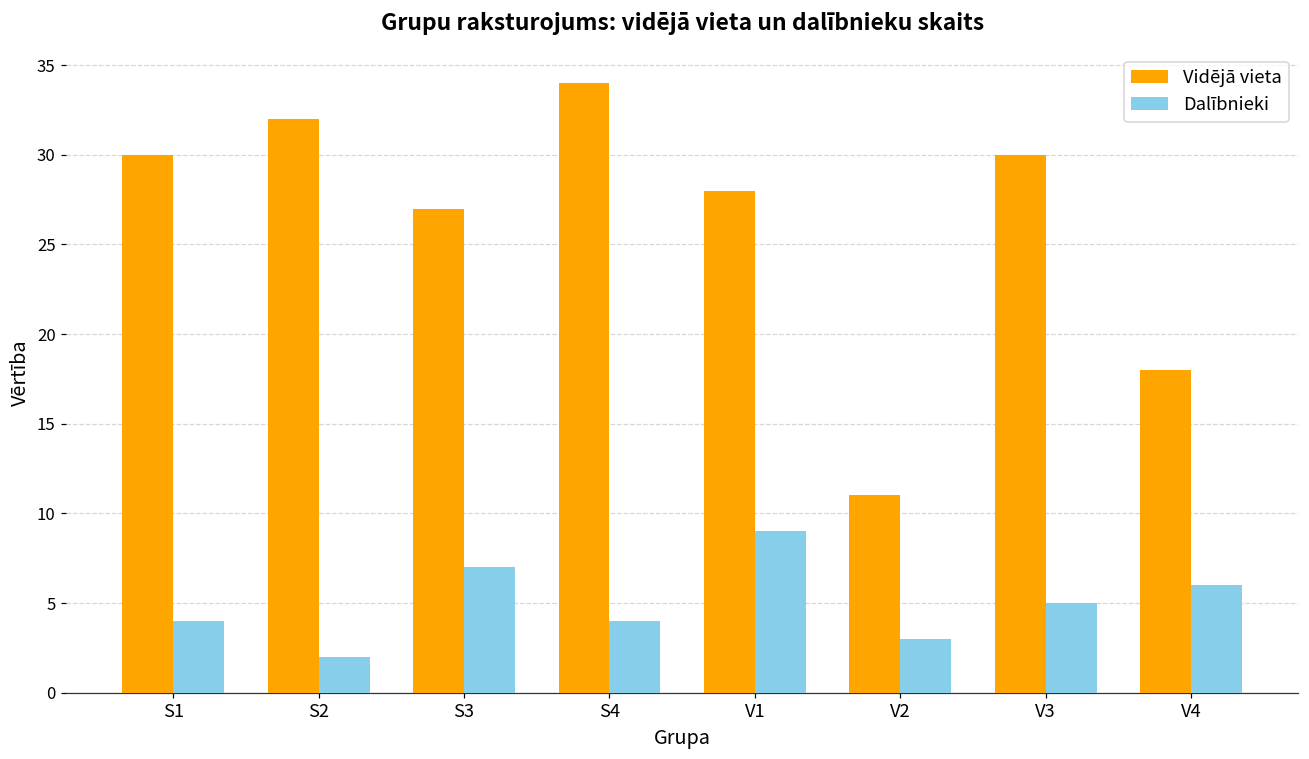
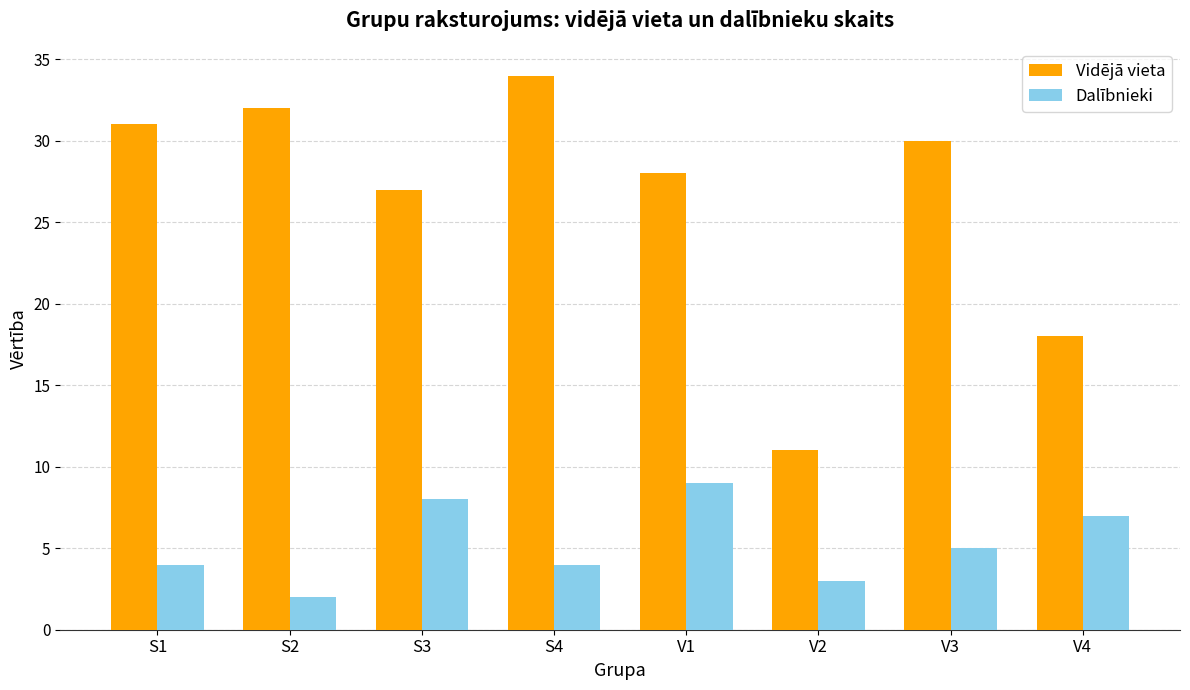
  {
    "Vidējā vieta": {
-     "S1": 30,
+     "S1": 31,
      "S2": 32,
      "S3": 27,
      "S4": 34,
      "V1": 28,
      "V2": 11,
      "V3": 30,
      "V4": 18
    },
    "Dalībnieki": {
      "S1": 4,
      "S2": 2,
-     "S3": 7,
+     "S3": 8,
      "S4": 4,
      "V1": 9,
      "V2": 3,
      "V3": 5,
-     "V4": 6
+     "V4": 7
    }
  }
